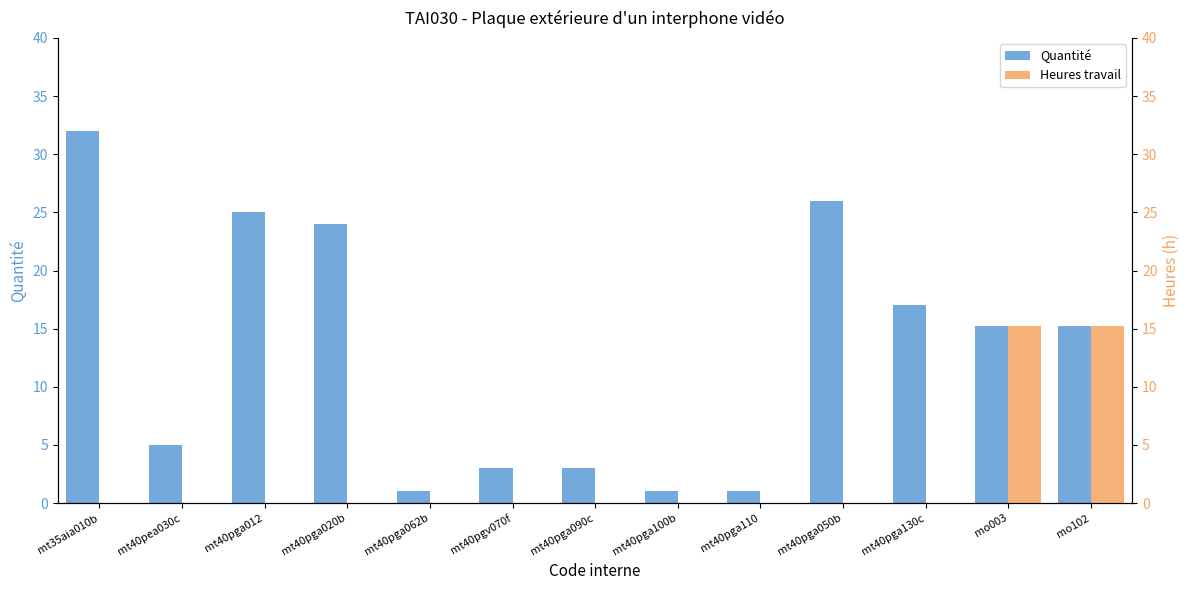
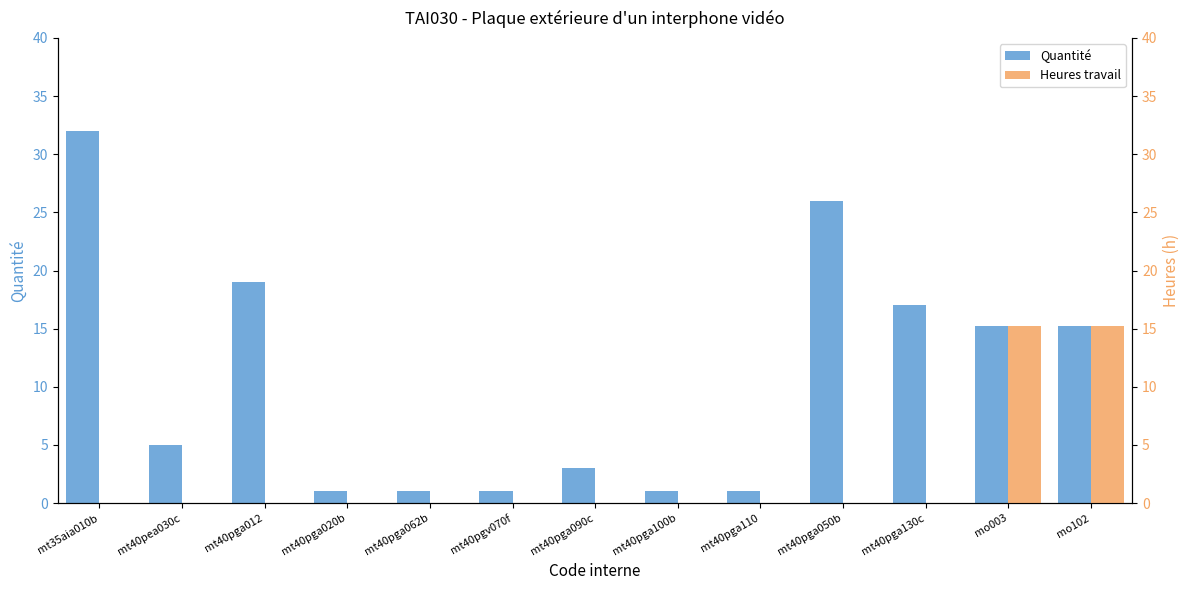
  {
    "Quantité": {
      "mt35aia010b": 32,
      "mt40pea030c": 5,
-     "mt40pga012": 25,
-     "mt40pga020b": 24,
+     "mt40pga012": 19,
+     "mt40pga020b": 1,
      "mt40pga062b": 1,
-     "mt40pgv070f": 3,
+     "mt40pgv070f": 1,
      "mt40pga090c": 3,
      "mt40pga100b": 1,
      "mt40pga110": 1,
      "mt40pga050b": 26,
      "mt40pga130c": 17,
      "mo003": 15,
      "mo102": 15
    },
    "Heures travail": {
      "mt35aia010b": 0.0,
      "mt40pea030c": 0.0,
      "mt40pga012": 0.0,
      "mt40pga020b": 0.0,
      "mt40pga062b": 0.0,
      "mt40pgv070f": 0.0,
      "mt40pga090c": 0.0,
      "mt40pga100b": 0.0,
      "mt40pga110": 0.0,
      "mt40pga050b": 0.0,
      "mt40pga130c": 0.0,
      "mo003": 15.2,
      "mo102": 15.2
    }
  }
